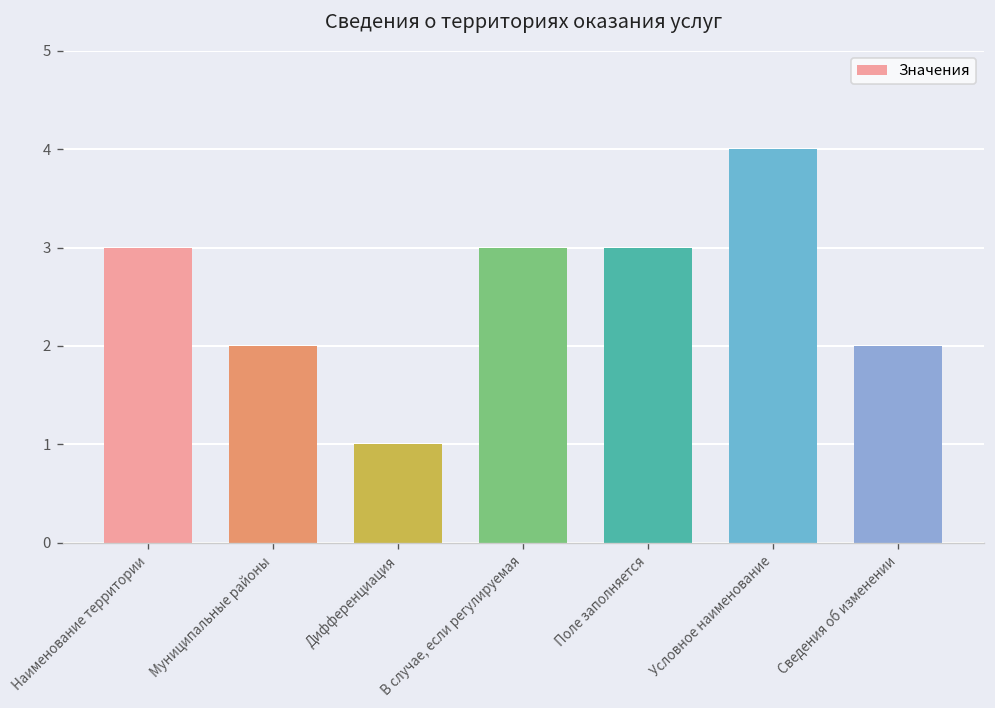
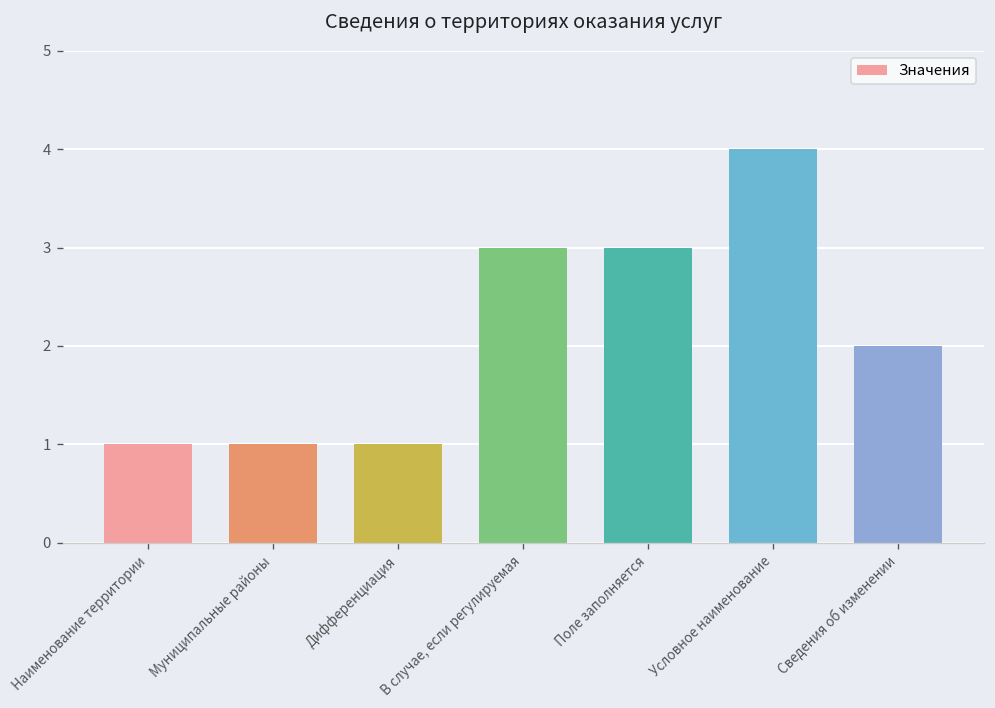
  {
-   "Наименование территории": 3,
-   "Муниципальные районы": 2,
+   "Наименование территории": 1,
+   "Муниципальные районы": 1,
    "Дифференциация": 1,
    "В случае, если регулируемая": 3,
    "Поле заполняется": 3,
    "Условное наименование": 4,
    "Сведения об изменении": 2
  }
